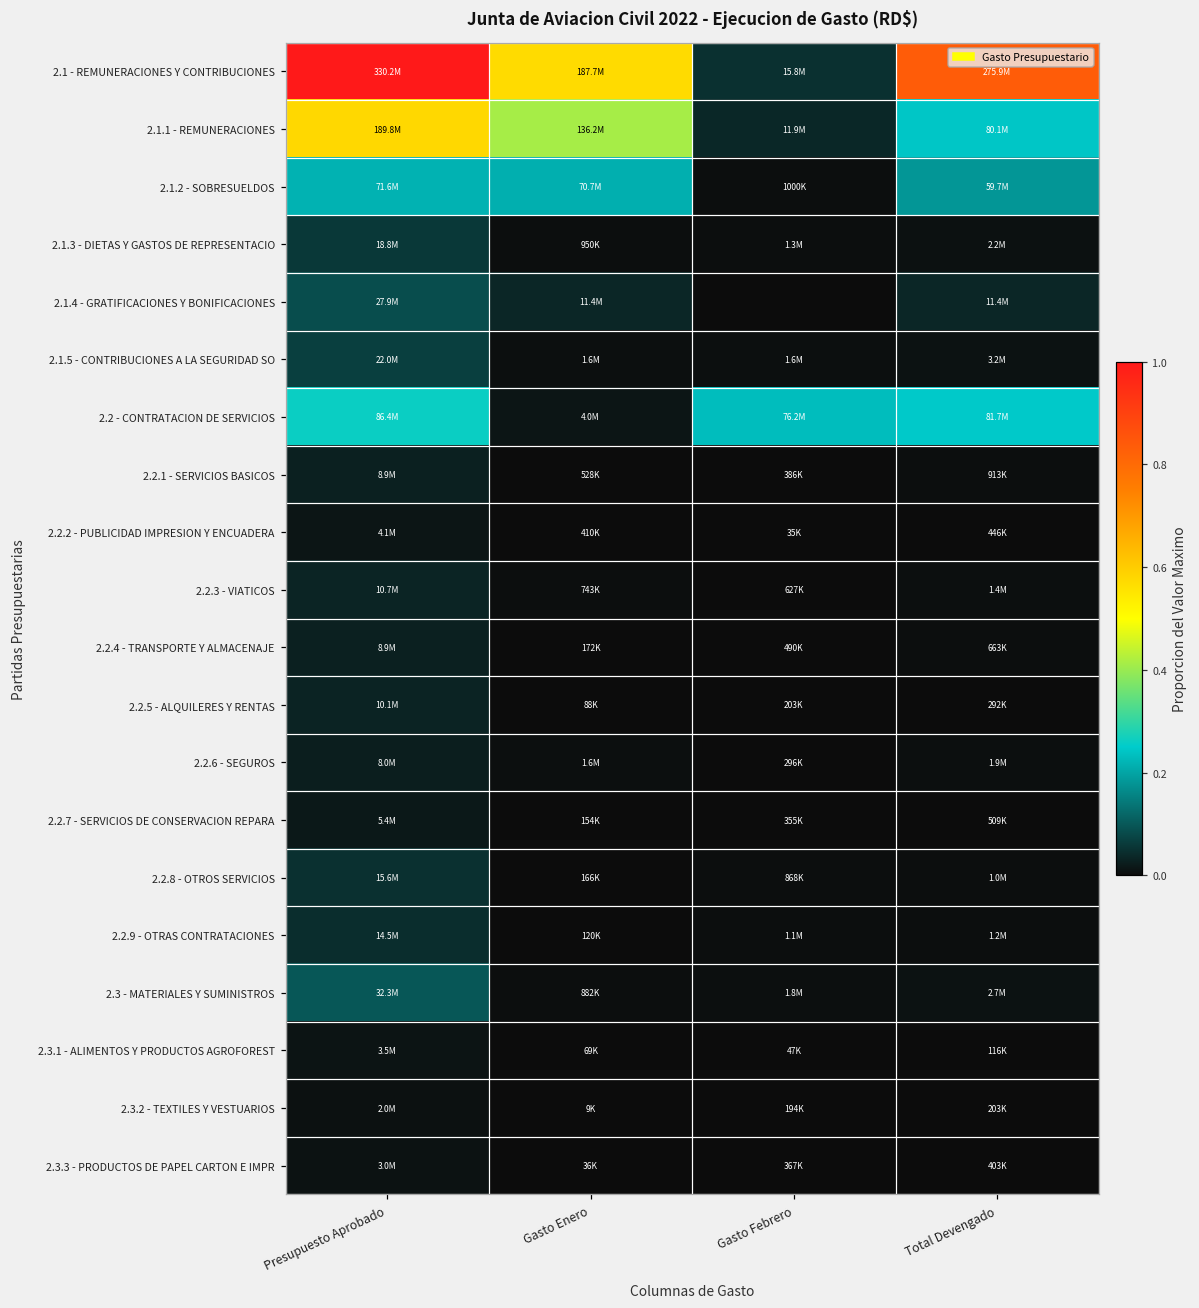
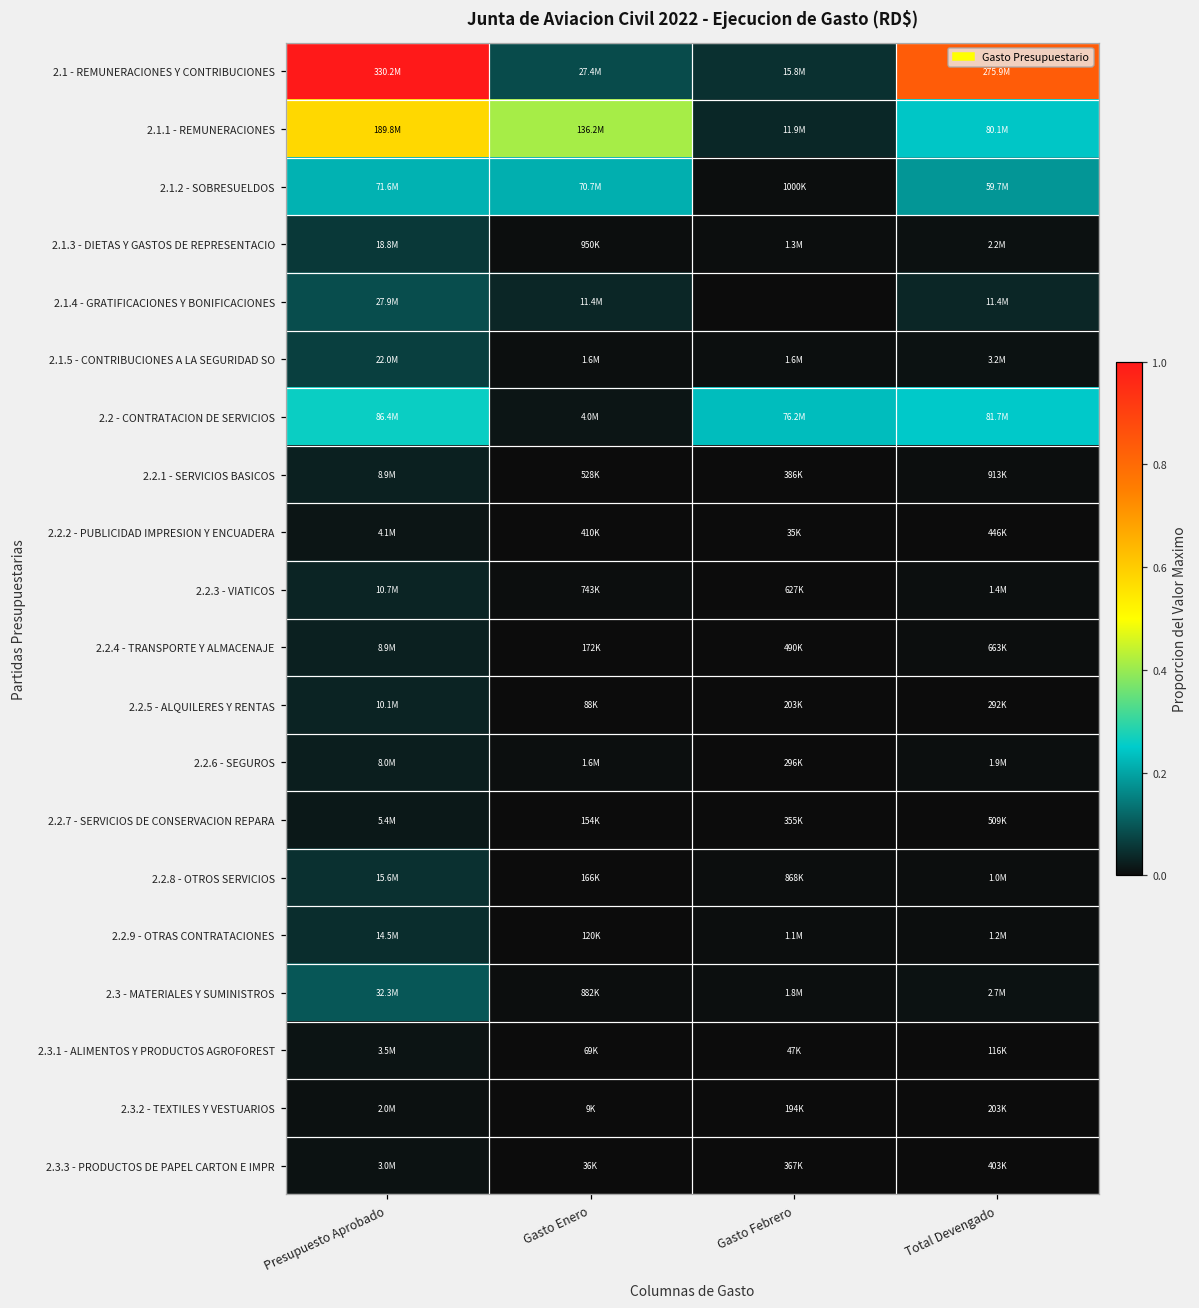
  {
    "2.1 - REMUNERACIONES Y CONTRIBUCIONES": {
      "Presupuesto Aprobado": "330.2M",
-     "Gasto Enero": "187.7M",
+     "Gasto Enero": "27.4M",
      "Gasto Febrero": "15.8M"
    },
    "2.1.1 - REMUNERACIONES": {
      "Presupuesto Aprobado": "189.8M",
      "Gasto Enero": "136.2M",
      "Gasto Febrero": "11.9M",
      "Total Devengado": "80.1M"
    },
    "2.1.2 - SOBRESUELDOS": {
      "Presupuesto Aprobado": "71.6M",
      "Gasto Enero": "70.7M",
      "Gasto Febrero": "1000K",
      "Total Devengado": "59.7M"
    },
    "2.1.3 - DIETAS Y GASTOS DE REPRESENTACIO": {
      "Presupuesto Aprobado": "18.8M",
      "Gasto Enero": "950K",
      "Gasto Febrero": "1.3M",
      "Total Devengado": "2.2M"
    },
    "2.1.4 - GRATIFICACIONES Y BONIFICACIONES": {
      "Presupuesto Aprobado": "27.9M",
      "Gasto Enero": "11.4M",
      "Total Devengado": "11.4M"
    },
    "2.1.5 - CONTRIBUCIONES A LA SEGURIDAD SO": {
      "Presupuesto Aprobado": "22.0M",
      "Gasto Enero": "1.6M",
      "Gasto Febrero": "1.6M",
      "Total Devengado": "3.2M"
    },
    "2.2 - CONTRATACION DE SERVICIOS": {
      "Presupuesto Aprobado": "86.4M",
      "Gasto Enero": "4.0M",
      "Gasto Febrero": "76.2M",
      "Total Devengado": "81.7M"
    },
    "2.2.1 - SERVICIOS BASICOS": {
      "Presupuesto Aprobado": "8.9M",
      "Gasto Enero": "528K",
      "Gasto Febrero": "386K",
      "Total Devengado": "913K"
    },
    "2.2.2 - PUBLICIDAD IMPRESION Y ENCUADERA": {
      "Presupuesto Aprobado": "4.1M",
      "Gasto Enero": "410K",
      "Gasto Febrero": "35K",
      "Total Devengado": "446K"
    },
    "2.2.3 - VIATICOS": {
      "Presupuesto Aprobado": "10.7M",
      "Gasto Enero": "743K",
      "Gasto Febrero": "627K",
      "Total Devengado": "1.4M"
    },
    "2.2.4 - TRANSPORTE Y ALMACENAJE": {
      "Presupuesto Aprobado": "8.9M",
      "Gasto Enero": "172K",
      "Gasto Febrero": "490K",
      "Total Devengado": "663K"
    },
    "2.2.5 - ALQUILERES Y RENTAS": {
      "Presupuesto Aprobado": "10.1M",
      "Gasto Enero": "88K",
      "Gasto Febrero": "203K",
      "Total Devengado": "292K"
    },
    "2.2.6 - SEGUROS": {
      "Presupuesto Aprobado": "8.0M",
      "Gasto Enero": "1.6M",
      "Gasto Febrero": "296K",
      "Total Devengado": "1.9M"
    },
    "2.2.7 - SERVICIOS DE CONSERVACION REPARA": {
      "Presupuesto Aprobado": "5.4M",
      "Gasto Enero": "154K",
      "Gasto Febrero": "355K",
      "Total Devengado": "509K"
    },
    "2.2.8 - OTROS SERVICIOS": {
      "Presupuesto Aprobado": "15.6M",
      "Gasto Enero": "166K",
      "Gasto Febrero": "868K",
      "Total Devengado": "1.0M"
    },
    "2.2.9 - OTRAS CONTRATACIONES": {
      "Presupuesto Aprobado": "14.5M",
      "Gasto Enero": "120K",
      "Gasto Febrero": "1.1M",
      "Total Devengado": "1.2M"
    },
    "2.3 - MATERIALES Y SUMINISTROS": {
      "Presupuesto Aprobado": "32.3M",
      "Gasto Enero": "882K",
      "Gasto Febrero": "1.8M",
      "Total Devengado": "2.7M"
    },
    "2.3.1 - ALIMENTOS Y PRODUCTOS AGROFOREST": {
      "Presupuesto Aprobado": "3.5M",
      "Gasto Enero": "69K",
      "Gasto Febrero": "47K",
      "Total Devengado": "116K"
    },
    "2.3.2 - TEXTILES Y VESTUARIOS": {
      "Presupuesto Aprobado": "2.0M",
      "Gasto Enero": "9K",
      "Gasto Febrero": "194K",
      "Total Devengado": "203K"
    },
    "2.3.3 - PRODUCTOS DE PAPEL CARTON E IMPR": {
      "Presupuesto Aprobado": "3.0M",
      "Gasto Enero": "36K",
      "Gasto Febrero": "367K",
      "Total Devengado": "403K"
    }
  }
